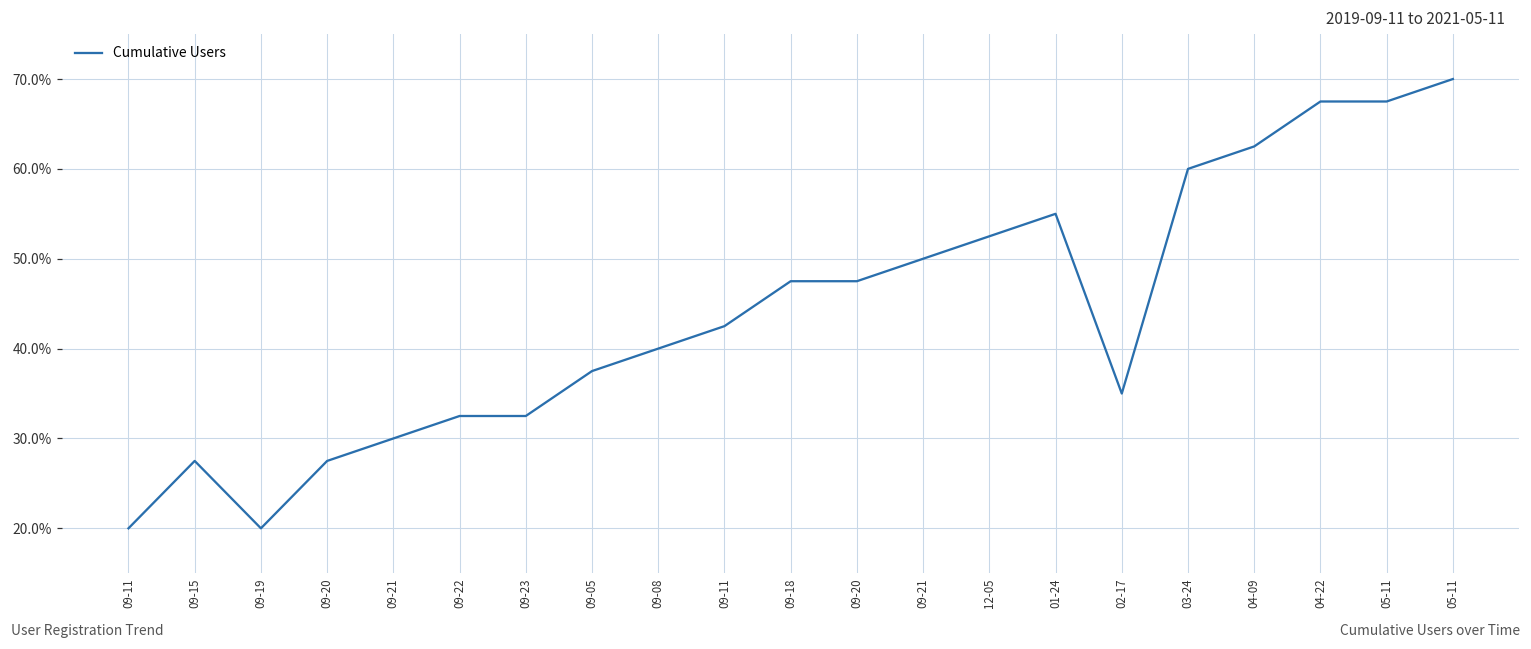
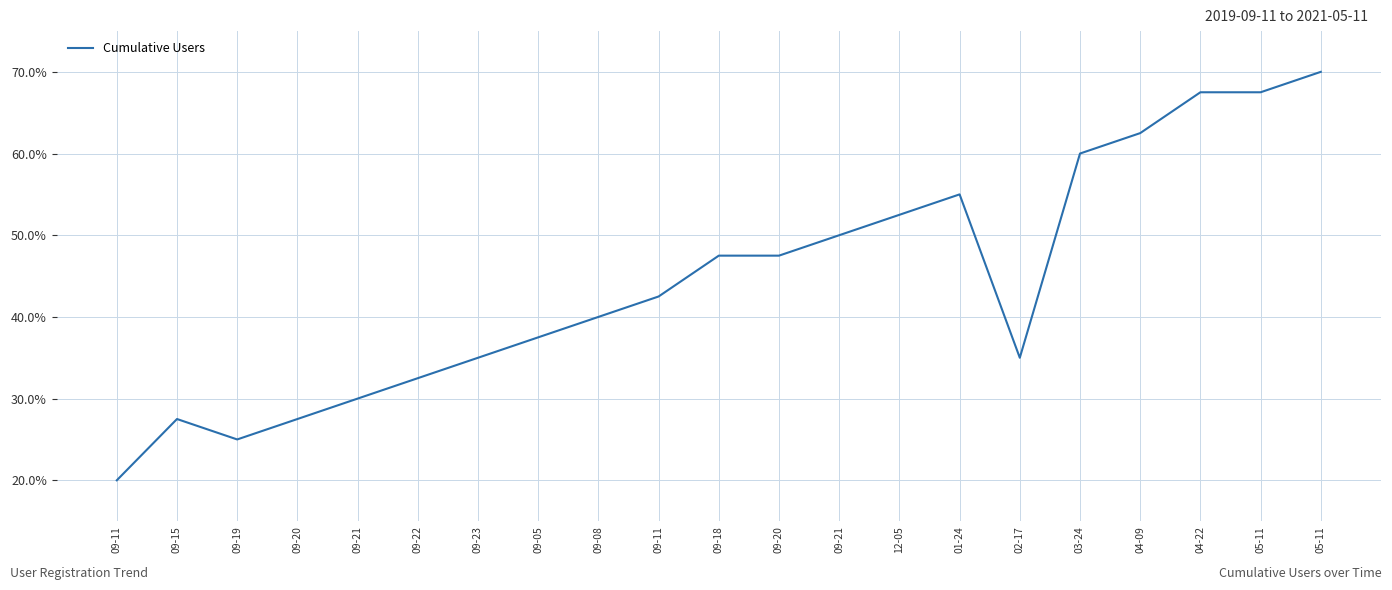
  {
    "09-15": "28%",
-   "09-19": "20%",
+   "09-19": "25%",
    "09-22": "33%",
-   "09-23": "33%",
+   "09-23": "35%",
    "09-05": "38%",
    "09-08": "40%",
    "09-18": "48%",
    "12-05": "53%",
    "01-24": "55%",
    "02-17": "35%",
    "03-24": "60%",
    "04-09": "63%",
    "04-22": "68%"
  }
